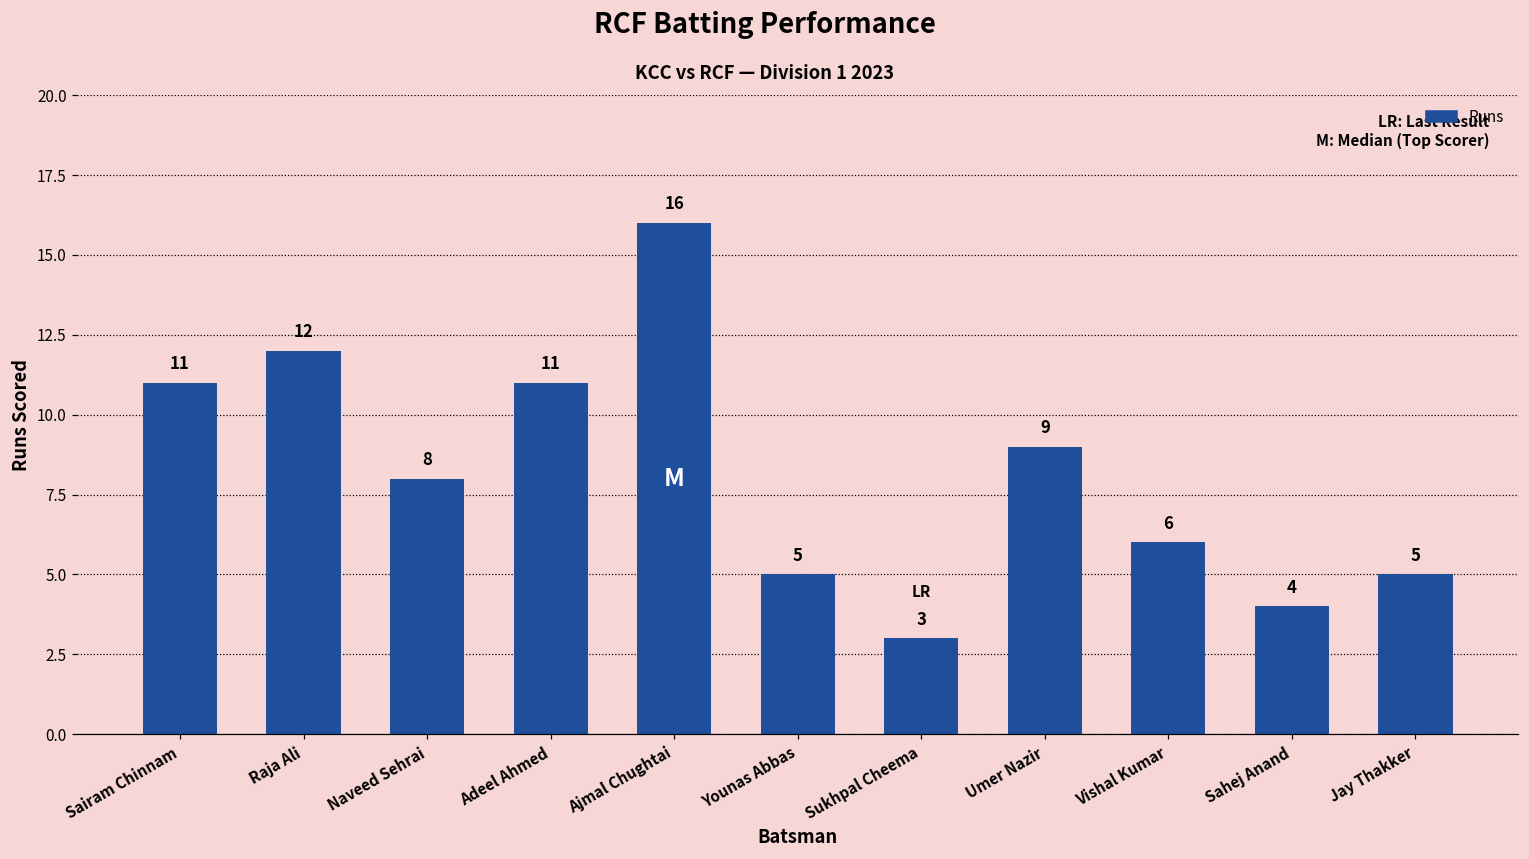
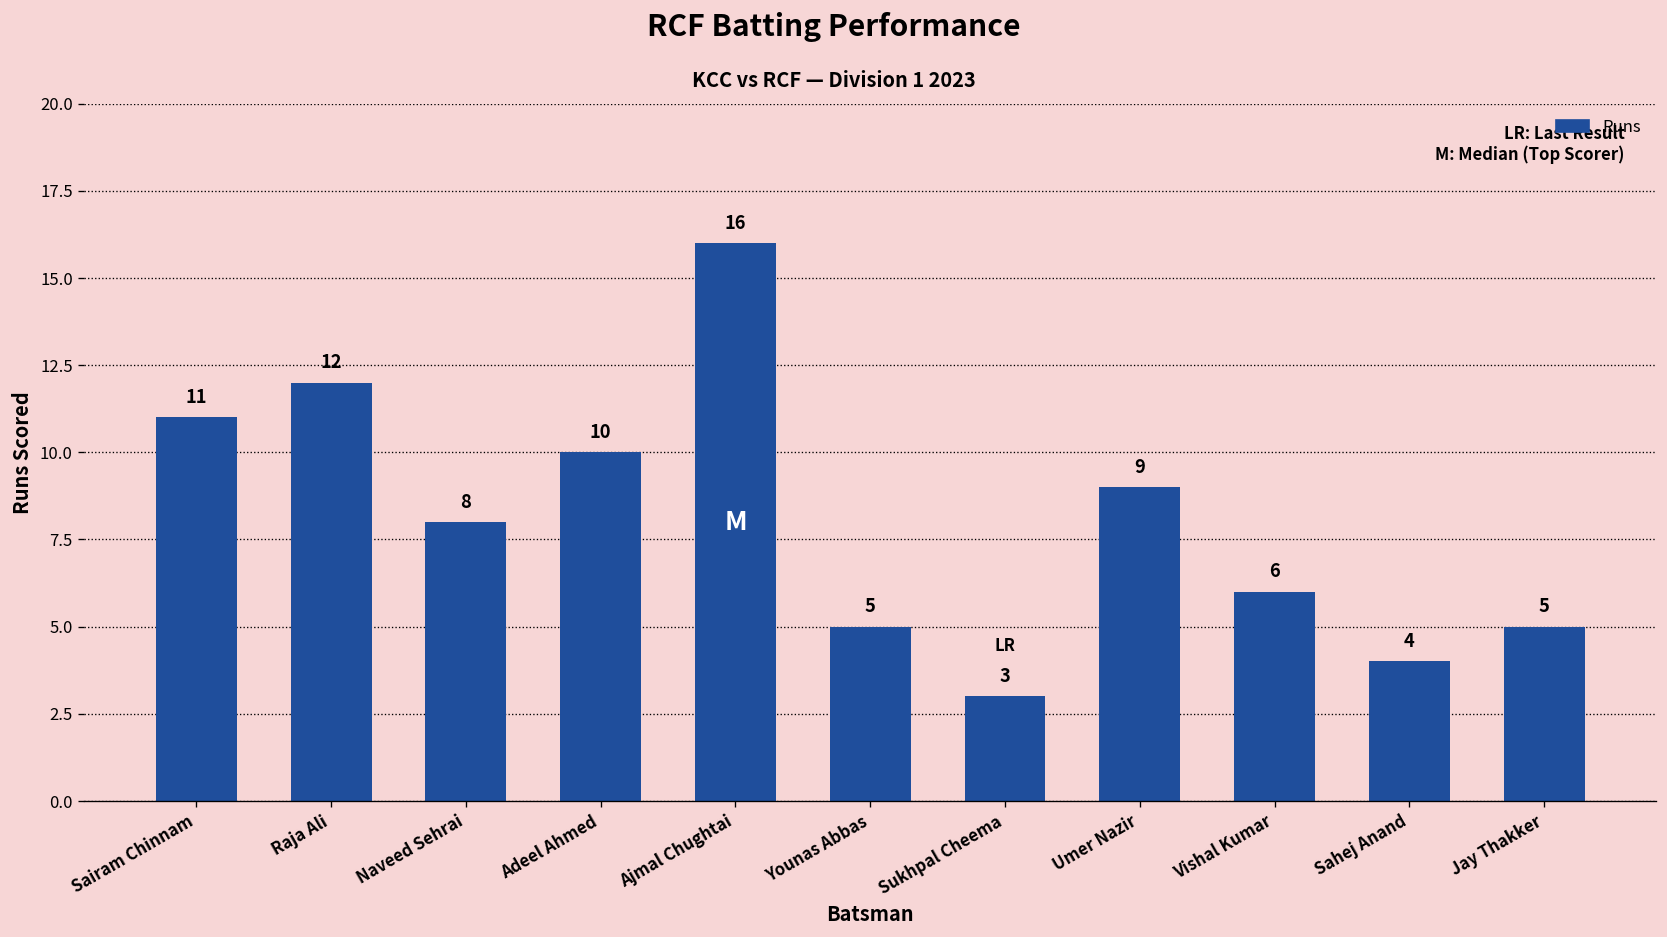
  {
    "Sairam Chinnam": 11,
    "Raja Ali": 12,
    "Naveed Sehrai": 8,
-   "Adeel Ahmed": 11,
+   "Adeel Ahmed": 10,
    "Ajmal Chughtai": 16,
    "Younas Abbas": 5,
    "Sukhpal Cheema": 3,
    "Umer Nazir": 9,
    "Vishal Kumar": 6,
    "Sahej Anand": 4,
    "Jay Thakker": 5
  }
